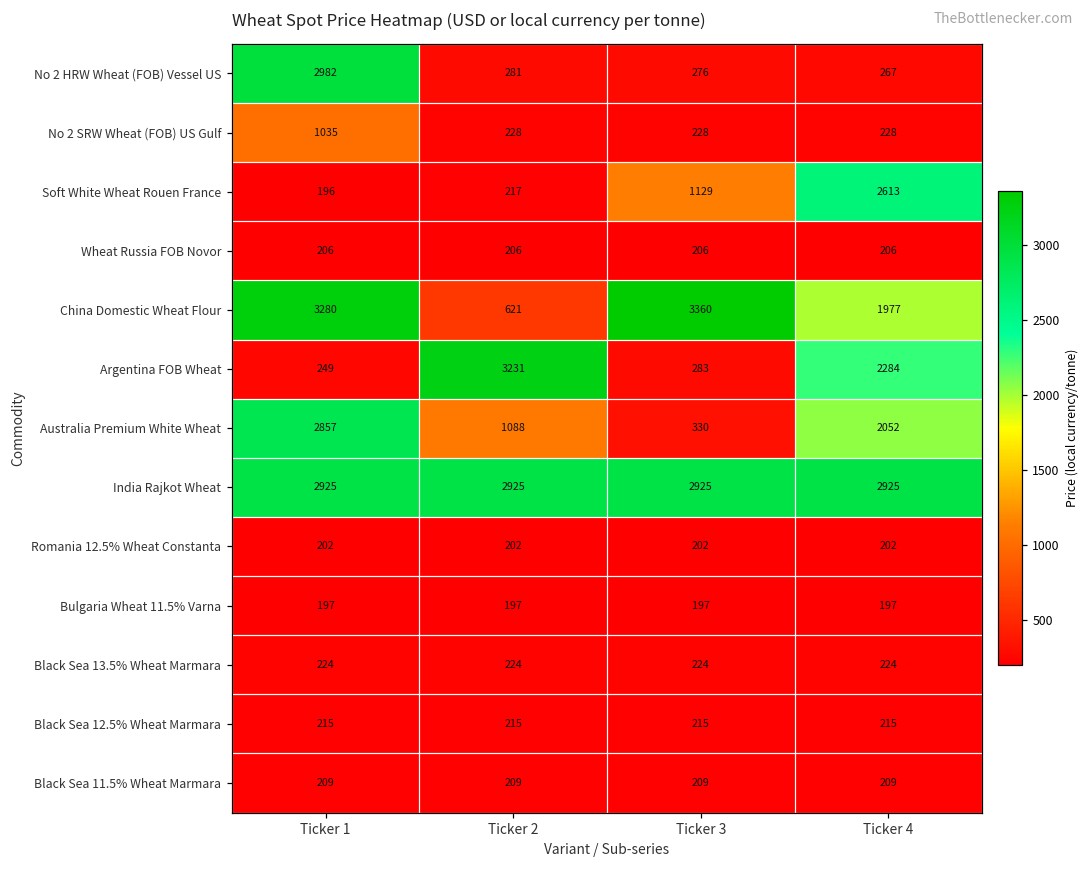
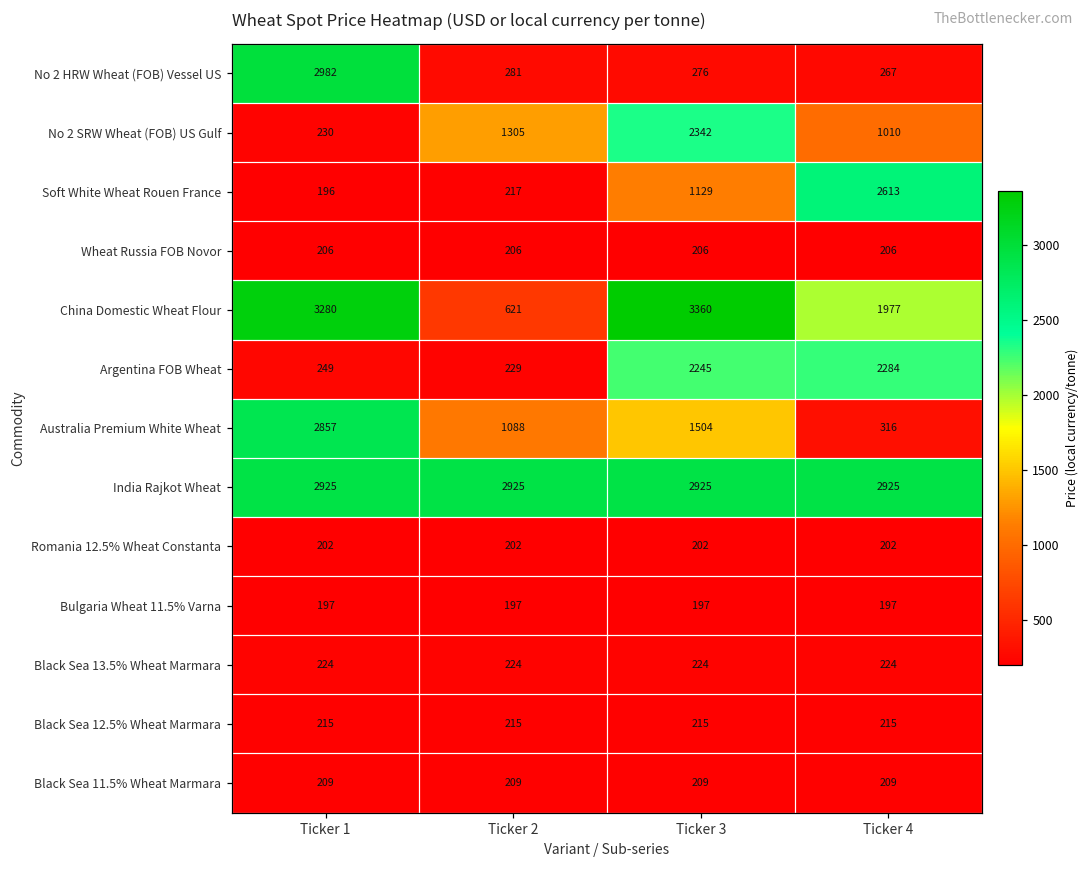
  {
    "No 2 HRW Wheat (FOB) Vessel US": {
      "Ticker 1": 2982,
      "Ticker 2": 281,
      "Ticker 3": 276,
      "Ticker 4": 267
    },
    "No 2 SRW Wheat (FOB) US Gulf": {
-     "Ticker 1": 1035,
-     "Ticker 2": 228,
-     "Ticker 3": 228,
-     "Ticker 4": 228
+     "Ticker 1": 230,
+     "Ticker 2": 1305,
+     "Ticker 3": 2342,
+     "Ticker 4": 1010
    },
    "Soft White Wheat Rouen France": {
      "Ticker 1": 196,
      "Ticker 2": 217,
      "Ticker 3": 1129,
      "Ticker 4": 2613
    },
    "Wheat Russia FOB Novor": {
      "Ticker 1": 206,
      "Ticker 2": 206,
      "Ticker 3": 206,
      "Ticker 4": 206
    },
    "China Domestic Wheat Flour": {
      "Ticker 1": 3280,
      "Ticker 2": 621,
      "Ticker 3": 3360,
      "Ticker 4": 1977
    },
    "Argentina FOB Wheat": {
      "Ticker 1": 249,
-     "Ticker 2": 3231,
-     "Ticker 3": 283,
+     "Ticker 2": 229,
+     "Ticker 3": 2245,
      "Ticker 4": 2284
    },
    "Australia Premium White Wheat": {
      "Ticker 1": 2857,
      "Ticker 2": 1088,
-     "Ticker 3": 330,
-     "Ticker 4": 2052
+     "Ticker 3": 1504,
+     "Ticker 4": 316
    },
    "India Rajkot Wheat": {
      "Ticker 1": 2925,
      "Ticker 2": 2925,
      "Ticker 3": 2925,
      "Ticker 4": 2925
    },
    "Romania 12.5% Wheat Constanta": {
      "Ticker 1": 202,
      "Ticker 2": 202,
      "Ticker 3": 202,
      "Ticker 4": 202
    },
    "Bulgaria Wheat 11.5% Varna": {
      "Ticker 1": 197,
      "Ticker 2": 197,
      "Ticker 3": 197,
      "Ticker 4": 197
    },
    "Black Sea 13.5% Wheat Marmara": {
      "Ticker 1": 224,
      "Ticker 2": 224,
      "Ticker 3": 224,
      "Ticker 4": 224
    },
    "Black Sea 12.5% Wheat Marmara": {
      "Ticker 1": 215,
      "Ticker 2": 215,
      "Ticker 3": 215,
      "Ticker 4": 215
    },
    "Black Sea 11.5% Wheat Marmara": {
      "Ticker 1": 209,
      "Ticker 2": 209,
      "Ticker 3": 209,
      "Ticker 4": 209
    }
  }
